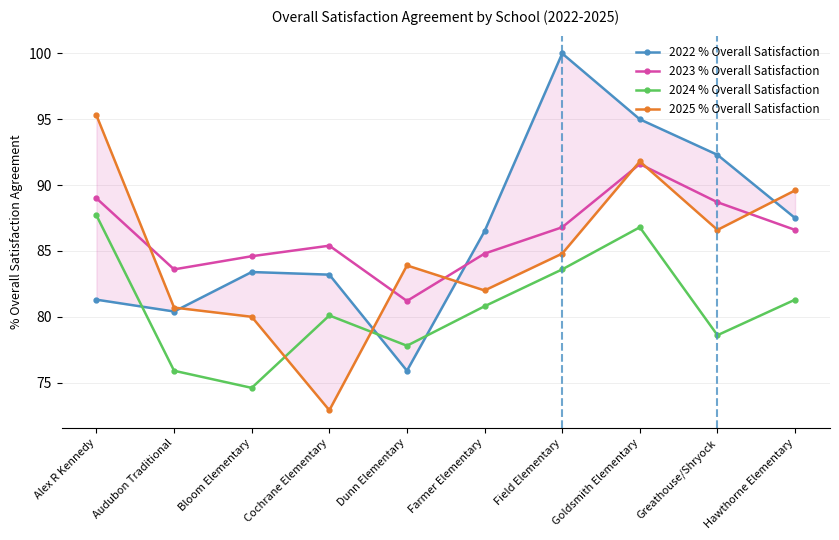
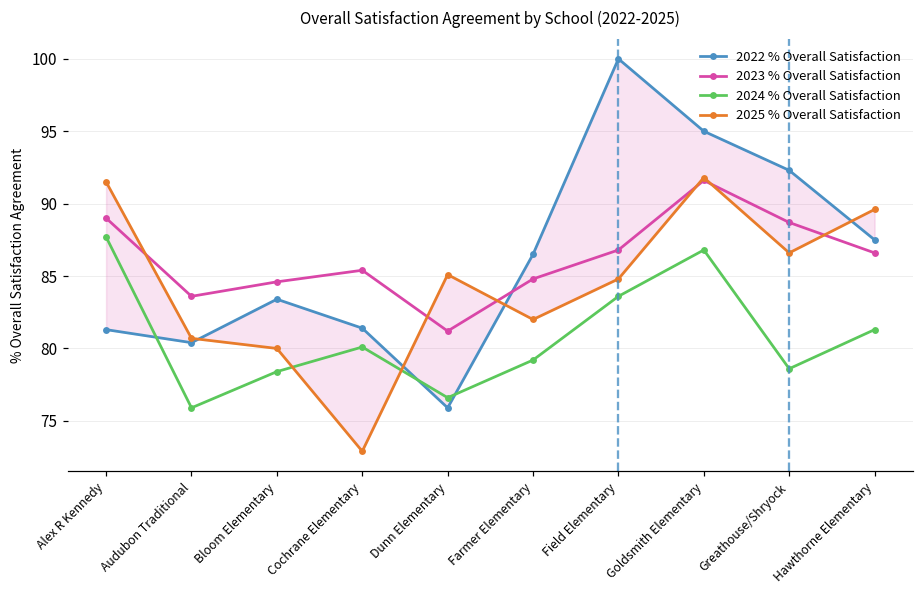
  {
    "2022 % Overall Satisfaction": {
      "Alex R Kennedy": 81.3,
      "Audubon Traditional": 80.4,
-     "Cochrane Elementary": 83.2,
+     "Cochrane Elementary": 81.4,
      "Dunn Elementary": 75.9,
      "Hawthorne Elementary": 87.5
    },
    "2024 % Overall Satisfaction": {
      "Alex R Kennedy": 87.7,
      "Audubon Traditional": 75.9,
-     "Bloom Elementary": 74.6,
+     "Bloom Elementary": 78.4,
      "Cochrane Elementary": 80.1,
-     "Dunn Elementary": 77.8,
-     "Farmer Elementary": 80.8,
+     "Dunn Elementary": 76.6,
+     "Farmer Elementary": 79.2,
      "Field Elementary": 83.6,
      "Goldsmith Elementary": 86.8,
      "Greathouse/Shryock": 78.6,
      "Hawthorne Elementary": 81.3
    },
    "2025 % Overall Satisfaction": {
-     "Alex R Kennedy": 95.3,
+     "Alex R Kennedy": 91.5,
      "Bloom Elementary": 80.0,
      "Cochrane Elementary": 72.9,
-     "Dunn Elementary": 83.9,
+     "Dunn Elementary": 85.1,
      "Farmer Elementary": 82.0,
      "Field Elementary": 84.8,
      "Goldsmith Elementary": 91.8,
      "Greathouse/Shryock": 86.6
    }
  }
